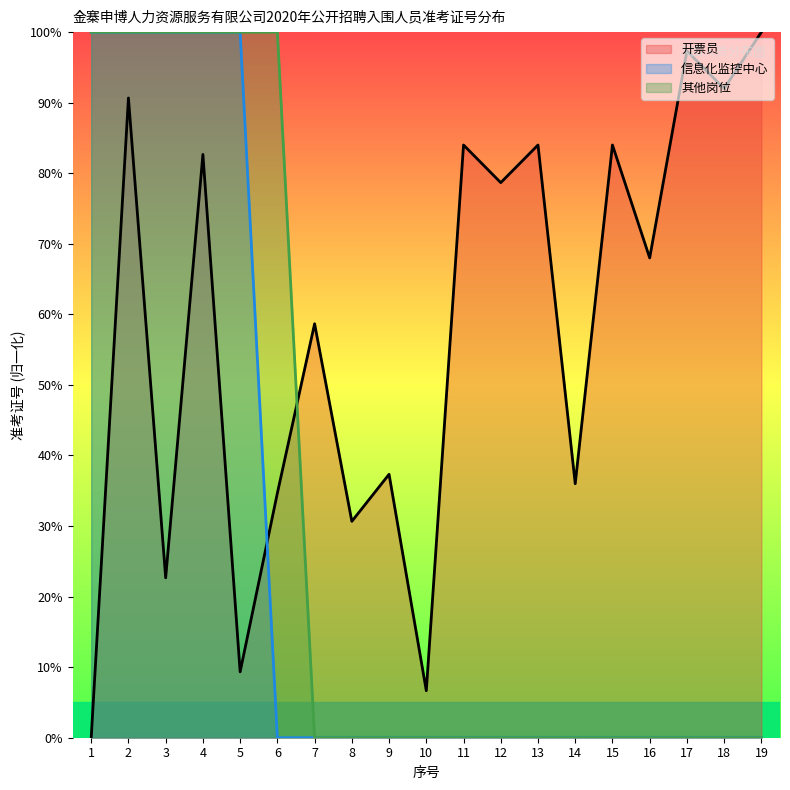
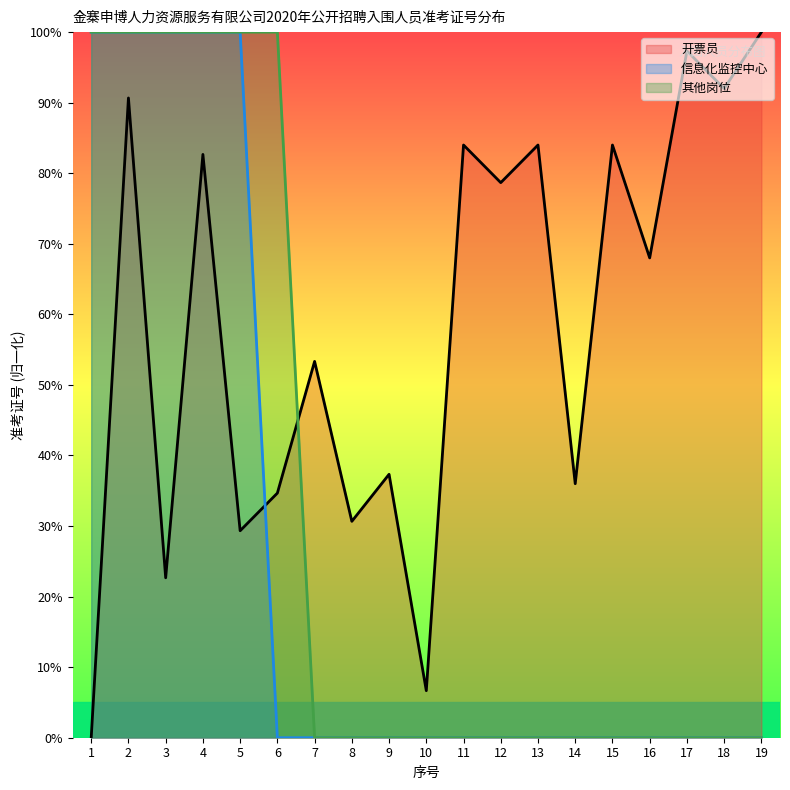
  {
    "开票员": {
      "2": "91%",
      "3": "23%",
      "4": "83%",
-     "5": "9%",
+     "5": "29%",
      "6": "35%",
-     "7": "59%",
+     "7": "53%",
      "8": "31%",
      "9": "37%",
      "10": "7%",
      "11": "84%",
      "12": "79%",
      "13": "84%",
      "14": "36%",
      "15": "84%",
      "16": "68%",
      "19": "100%"
    },
    "其他岗位": {
      "6": "100%"
    }
  }
